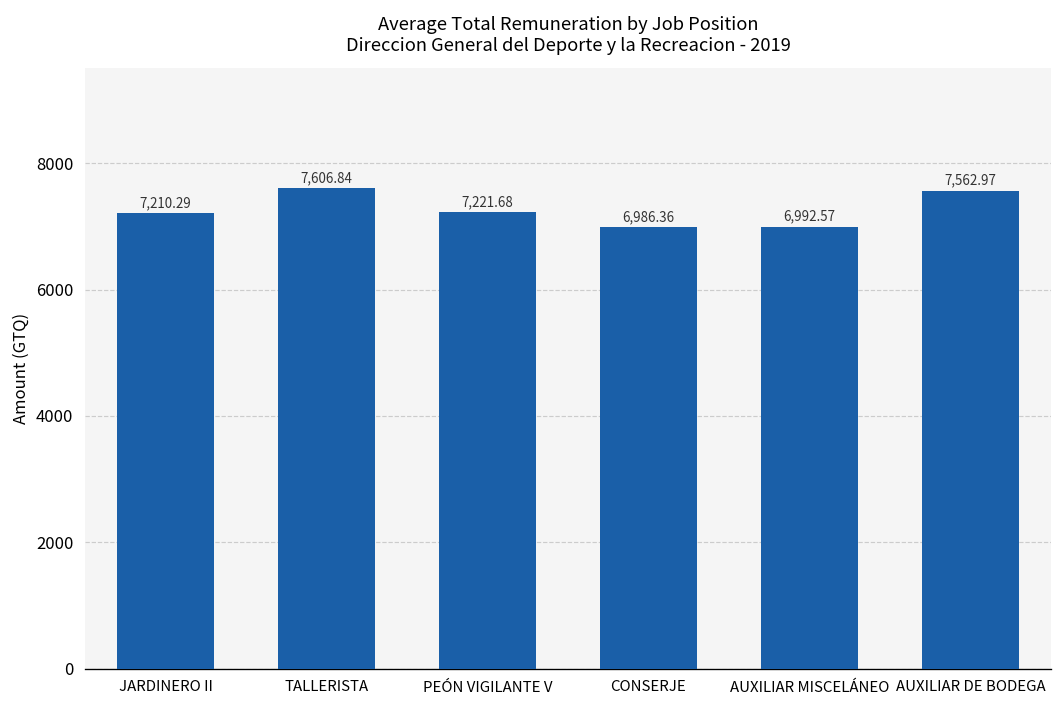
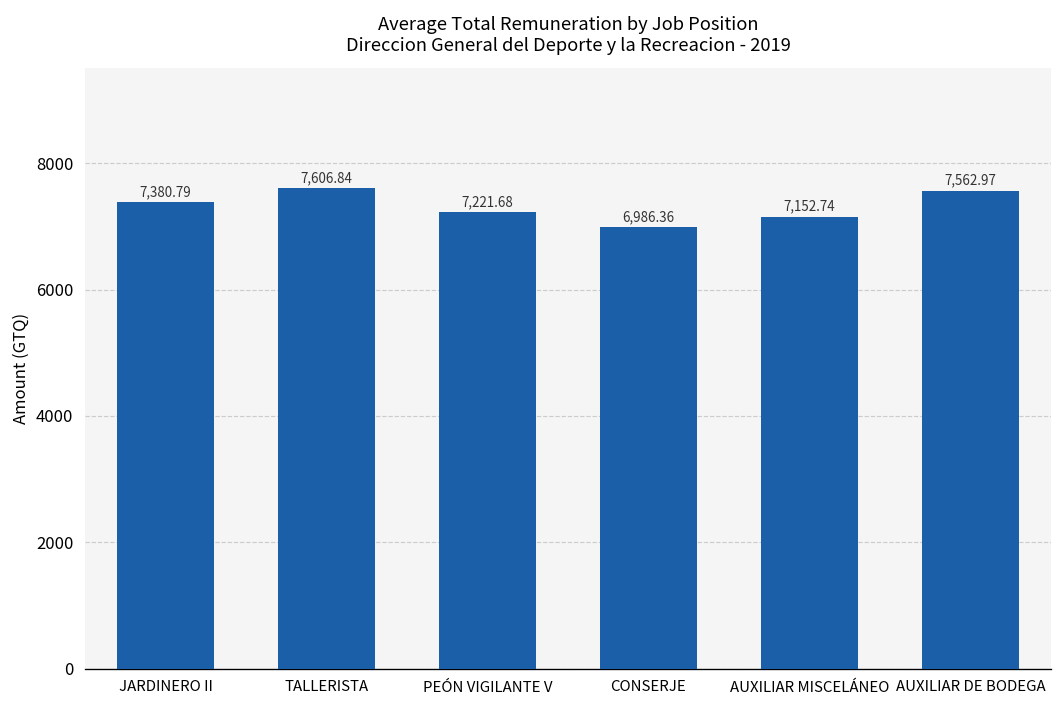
  {
-   "JARDINERO II": "7,210.29",
+   "JARDINERO II": "7,380.79",
    "TALLERISTA": "7,606.84",
    "PEÓN VIGILANTE V": "7,221.68",
    "CONSERJE": "6,986.36",
-   "AUXILIAR MISCELÁNEO": "6,992.57",
+   "AUXILIAR MISCELÁNEO": "7,152.74",
    "AUXILIAR DE BODEGA": "7,562.97"
  }
